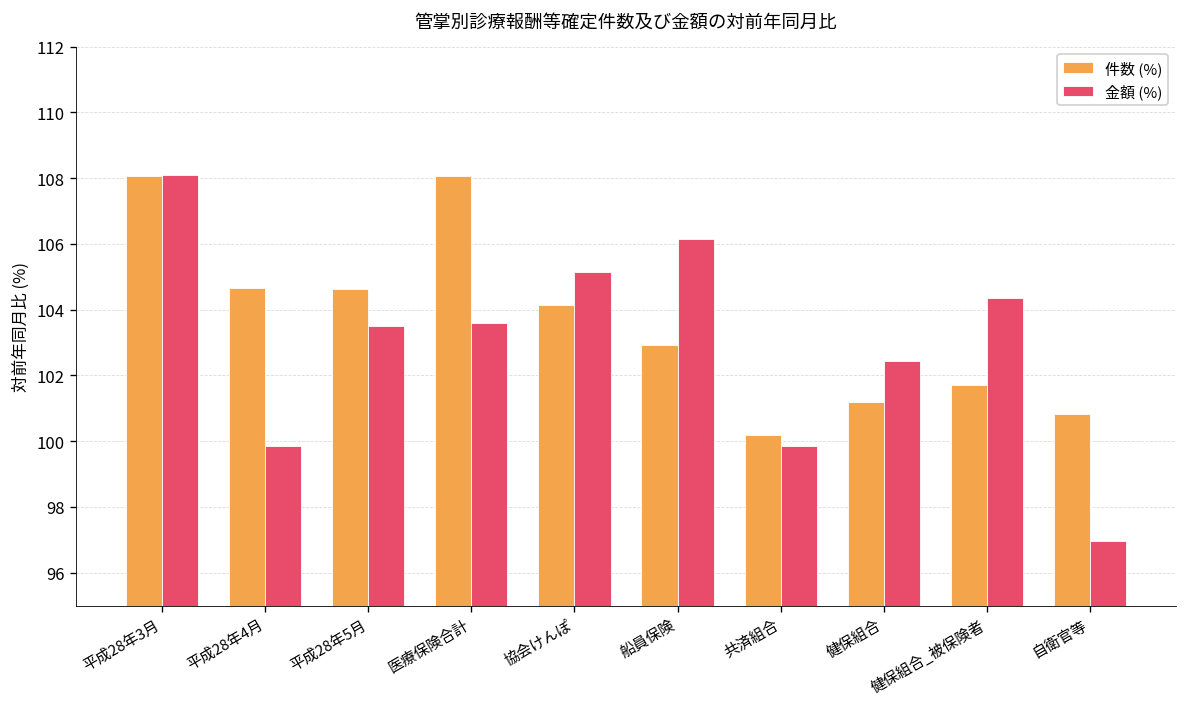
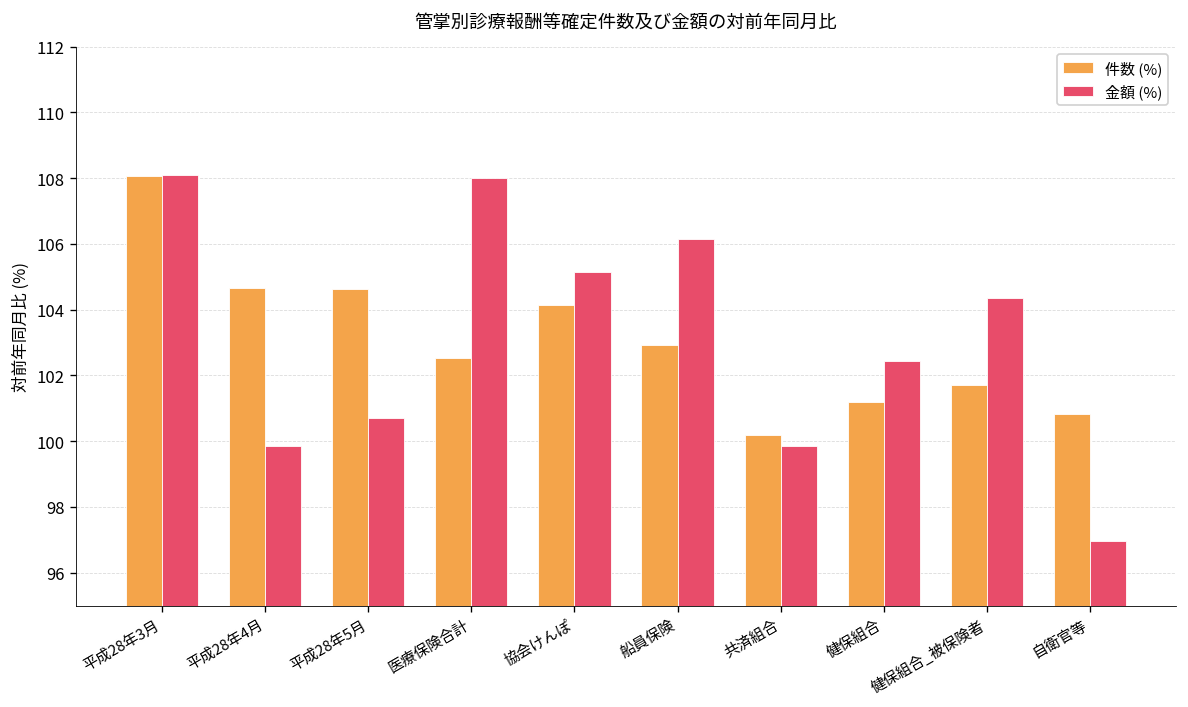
  {
    "件数 (%)": {
      "平成28年3月": 108.1,
      "平成28年4月": 104.7,
      "平成28年5月": 104.6,
-     "医療保険合計": 108.1,
+     "医療保険合計": 102.5,
      "協会けんぽ": 104.2,
      "船員保険": 102.9,
      "共済組合": 100.2,
      "健保組合": 101.2,
      "健保組合_被保険者": 101.7,
      "自衛官等": 100.8
    },
    "金額 (%)": {
      "平成28年3月": 108.1,
      "平成28年4月": 99.9,
-     "平成28年5月": 103.5,
-     "医療保険合計": 103.6,
+     "平成28年5月": 100.7,
+     "医療保険合計": 108.0,
      "協会けんぽ": 105.2,
      "船員保険": 106.1,
      "共済組合": 99.9,
      "健保組合": 102.4,
      "健保組合_被保険者": 104.3,
      "自衛官等": 97.0
    }
  }
